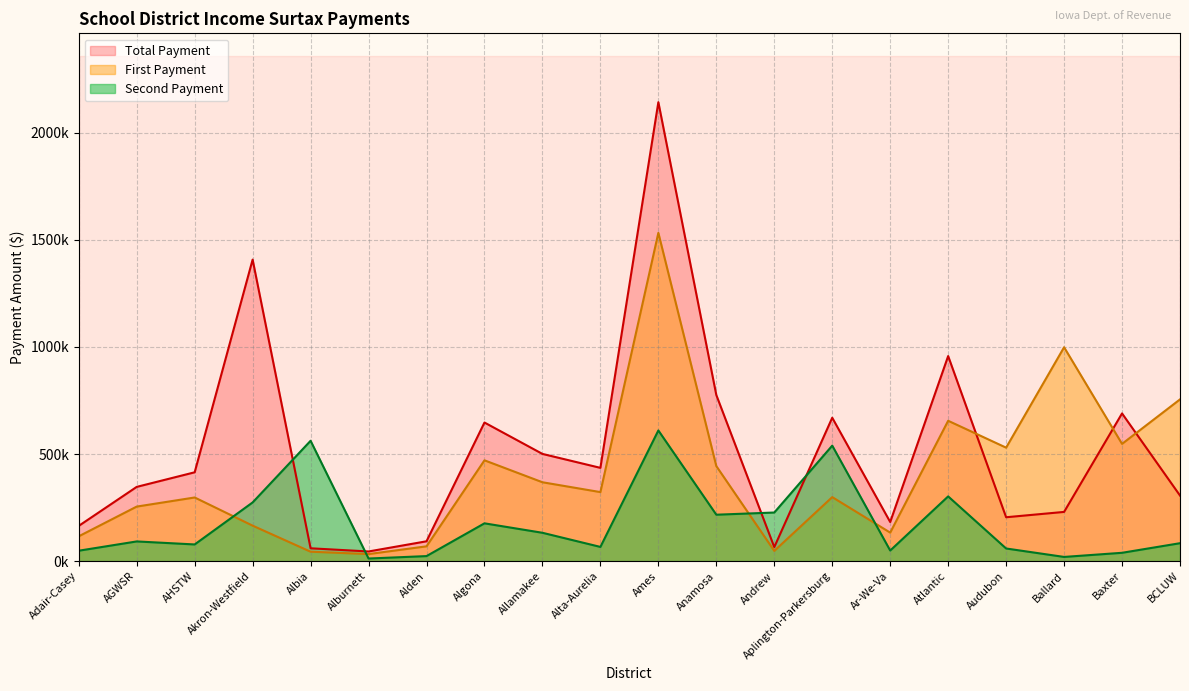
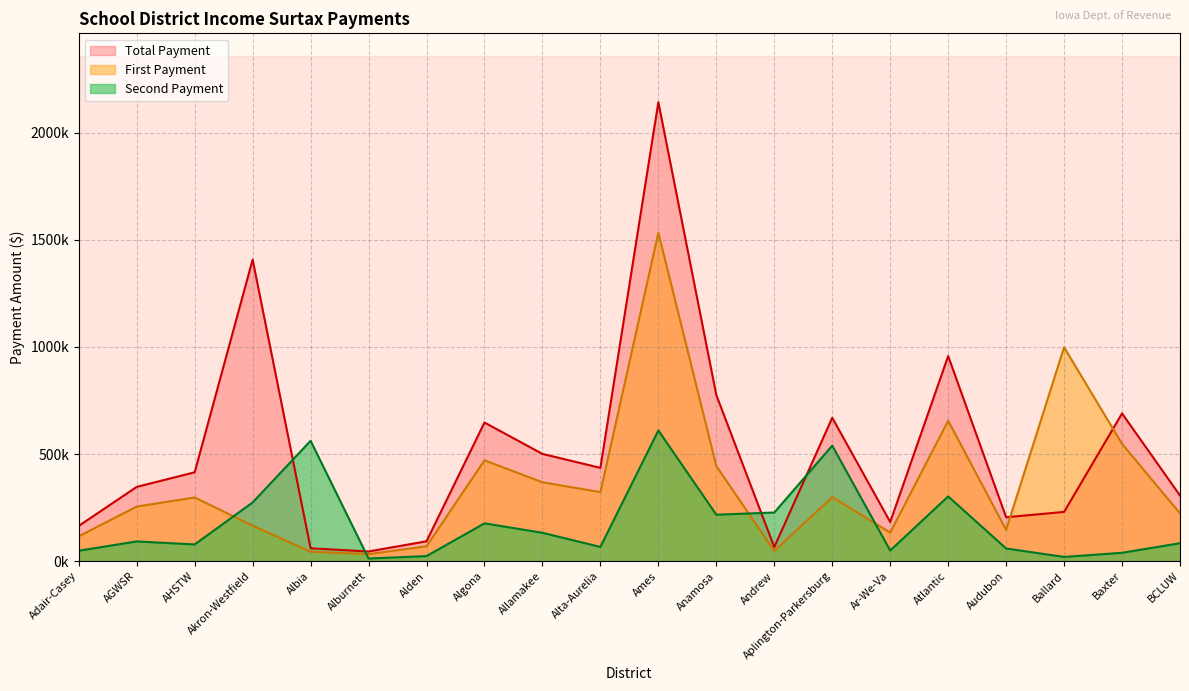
  {
    "Total Payment": {
      "Adair-Casey": 160000,
      "AGWSR": 350000,
      "AHSTW": 410000,
      "Akron-Westfield": 1410000,
      "Albia": 60000,
      "Alburnett": 50000,
      "Alden": 90000,
      "Algona": 650000,
      "Allamakee": 500000,
      "Alta-Aurelia": 440000,
      "Ames": 2140000,
      "Anamosa": 780000,
      "Andrew": 70000,
      "Aplington-Parkersburg": 670000,
      "Ar-We-Va": 180000,
      "Atlantic": 960000,
      "Audubon": 200000,
      "Ballard": 230000,
      "Baxter": 690000,
      "BCLUW": 310000
    },
    "First Payment": {
      "Adair-Casey": 120000,
      "AGWSR": 250000,
      "AHSTW": 300000,
      "Akron-Westfield": 170000,
      "Albia": 40000,
      "Alburnett": 30000,
      "Alden": 70000,
      "Algona": 470000,
      "Allamakee": 370000,
      "Alta-Aurelia": 320000,
      "Ames": 1530000,
      "Anamosa": 440000,
      "Andrew": 50000,
      "Aplington-Parkersburg": 300000,
      "Ar-We-Va": 130000,
      "Atlantic": 660000,
-     "Audubon": 530000,
+     "Audubon": 150000,
      "Ballard": 1000000,
      "Baxter": 550000,
-     "BCLUW": 760000
+     "BCLUW": 220000
    },
    "Second Payment": {
      "Adair-Casey": 50000,
      "AGWSR": 90000,
      "AHSTW": 80000,
      "Akron-Westfield": 270000,
      "Albia": 560000,
      "Alburnett": 10000,
      "Alden": 20000,
      "Algona": 180000,
      "Allamakee": 130000,
      "Alta-Aurelia": 70000,
      "Ames": 610000,
      "Anamosa": 220000,
      "Andrew": 230000,
      "Aplington-Parkersburg": 540000,
      "Ar-We-Va": 50000,
      "Atlantic": 300000,
      "Audubon": 60000,
      "Ballard": 20000,
      "Baxter": 40000,
      "BCLUW": 80000
    }
  }
